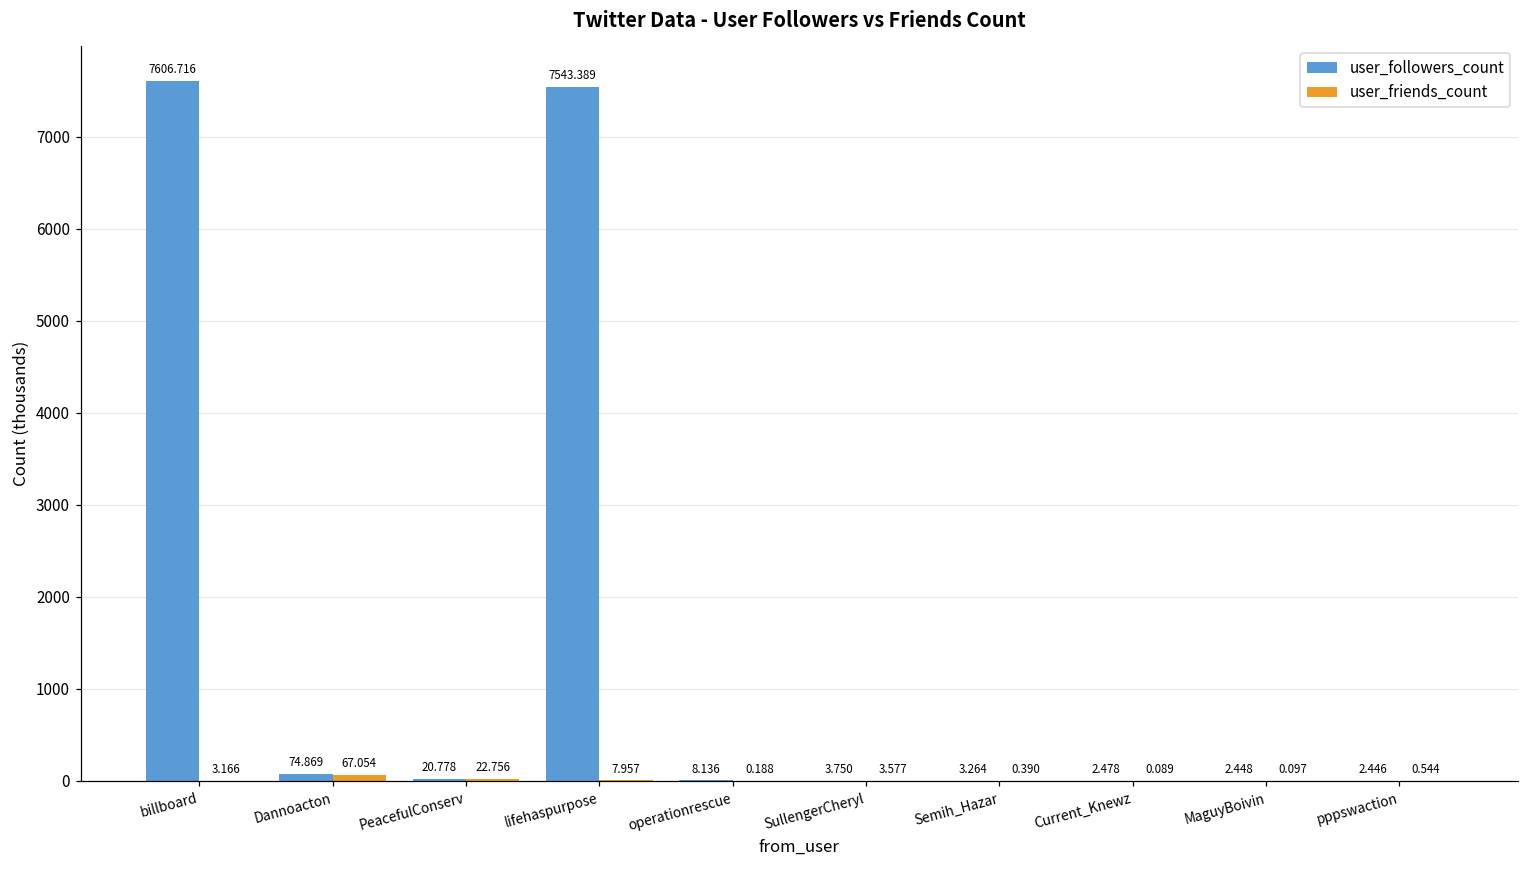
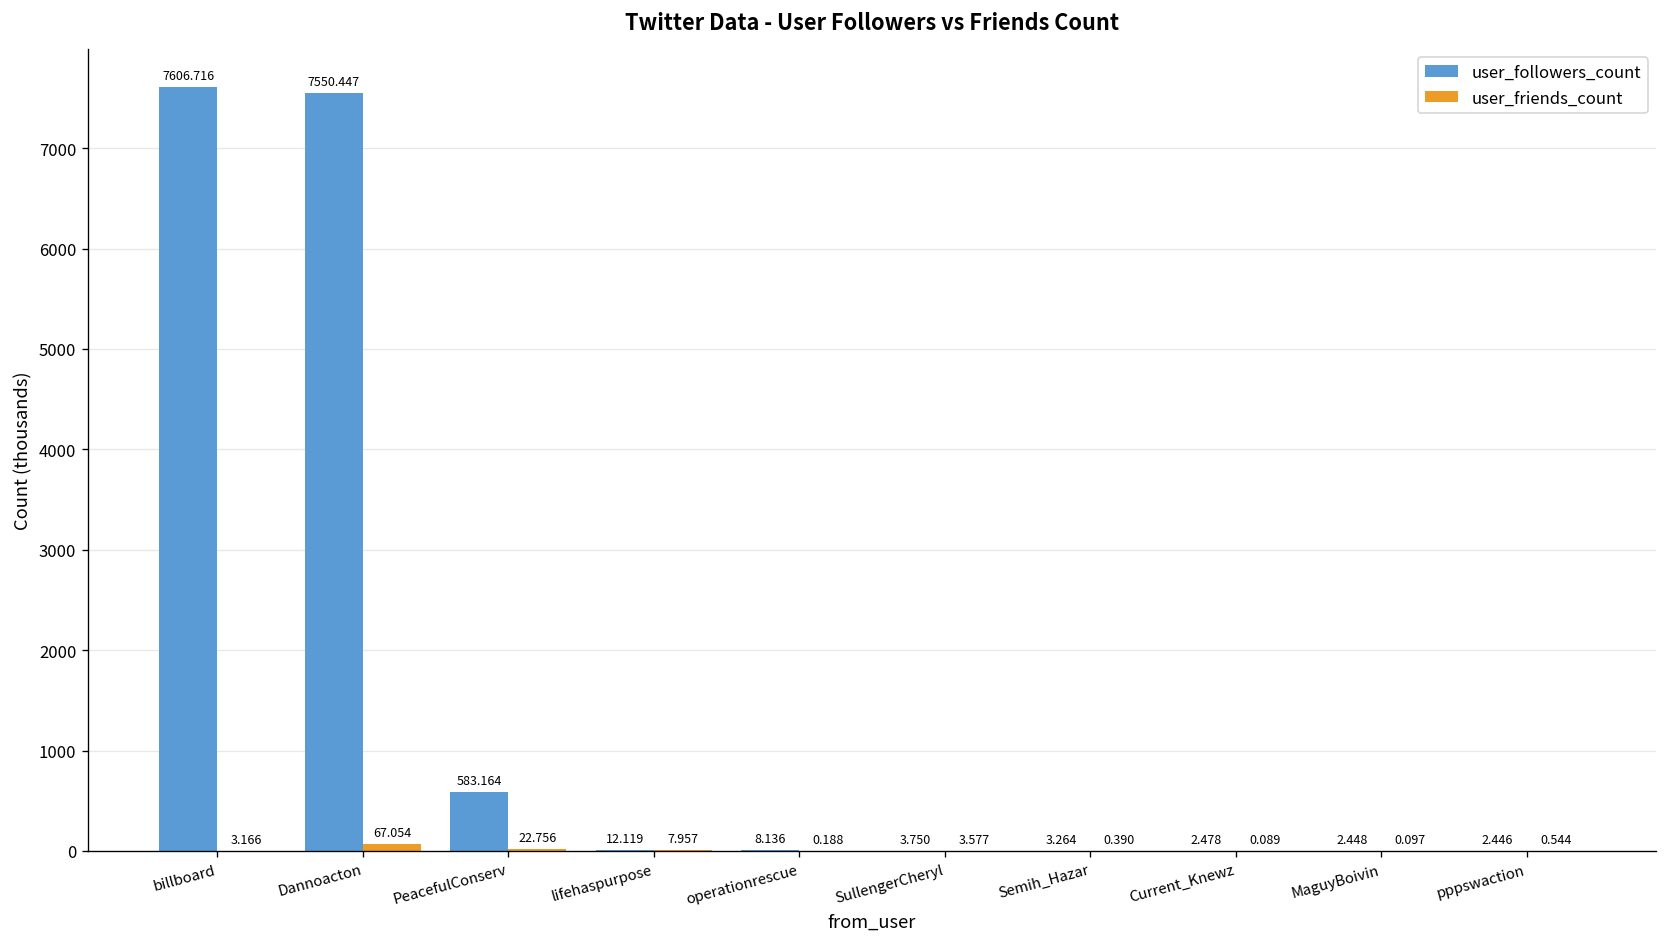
  {
    "user_followers_count": {
      "billboard": 7606.716,
-     "Dannoacton": 74.869,
-     "PeacefulConserv": 20.778,
-     "lifehaspurpose": 7543.389,
+     "Dannoacton": 7550.447,
+     "PeacefulConserv": 583.164,
+     "lifehaspurpose": 12.119,
      "operationrescue": 8.136,
      "SullengerCheryl": 3.750,
      "Semih_Hazar": 3.264,
      "Current_Knewz": 2.478,
      "MaguyBoivin": 2.448,
      "pppswaction": 2.446
    },
    "user_friends_count": {
      "billboard": 3.166,
      "Dannoacton": 67.054,
      "PeacefulConserv": 22.756,
      "lifehaspurpose": 7.957,
      "operationrescue": 0.188,
      "SullengerCheryl": 3.577,
      "Semih_Hazar": 0.390,
      "Current_Knewz": 0.089,
      "MaguyBoivin": 0.097,
      "pppswaction": 0.544
    }
  }
